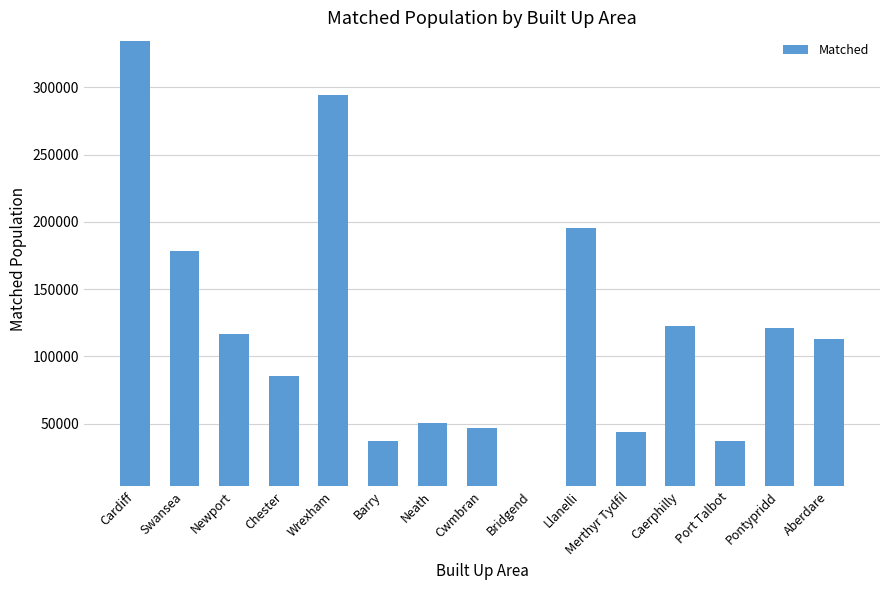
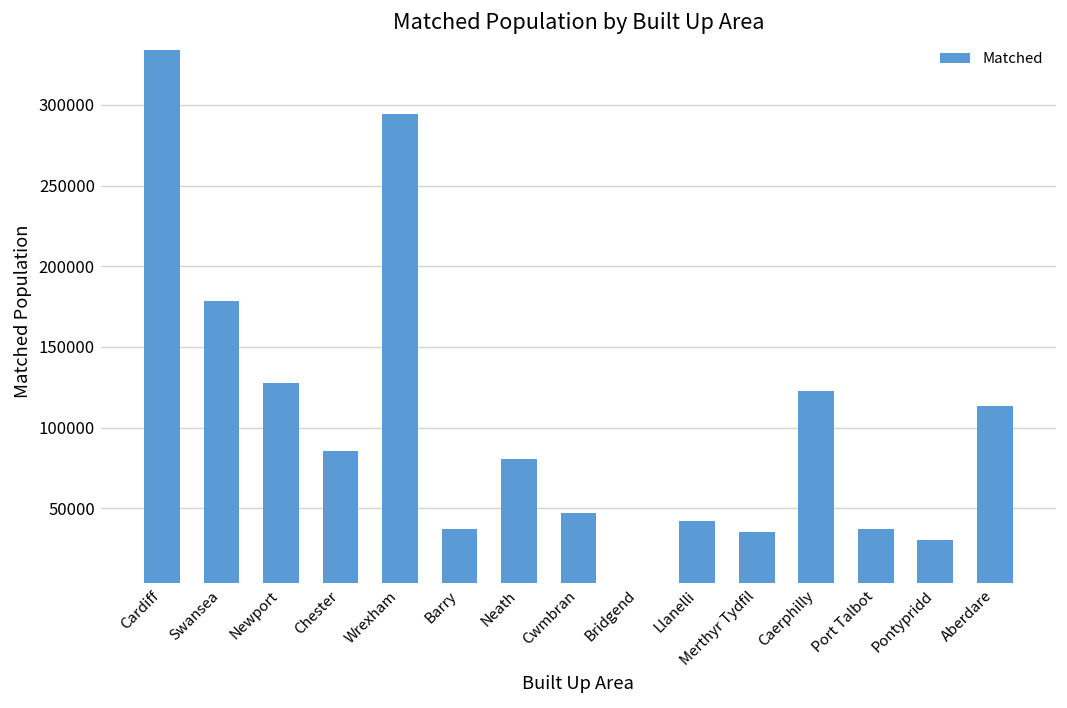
  {
    "Cardiff": 334000,
    "Swansea": 178000,
-   "Newport": 117000,
+   "Newport": 128000,
    "Chester": 85000,
    "Wrexham": 294000,
    "Barry": 37000,
-   "Neath": 51000,
+   "Neath": 81000,
    "Cwmbran": 47000,
    "Bridgend": 4000,
-   "Llanelli": 195000,
-   "Merthyr Tydfil": 44000,
+   "Llanelli": 42000,
+   "Merthyr Tydfil": 35000,
    "Caerphilly": 122000,
    "Port Talbot": 37000,
-   "Pontypridd": 121000,
+   "Pontypridd": 30000,
    "Aberdare": 113000
  }
